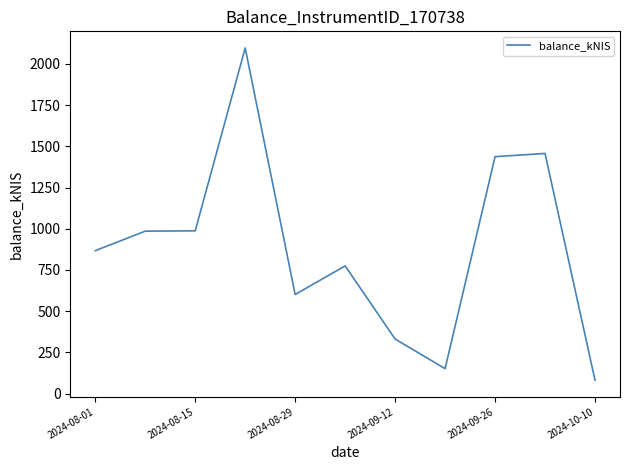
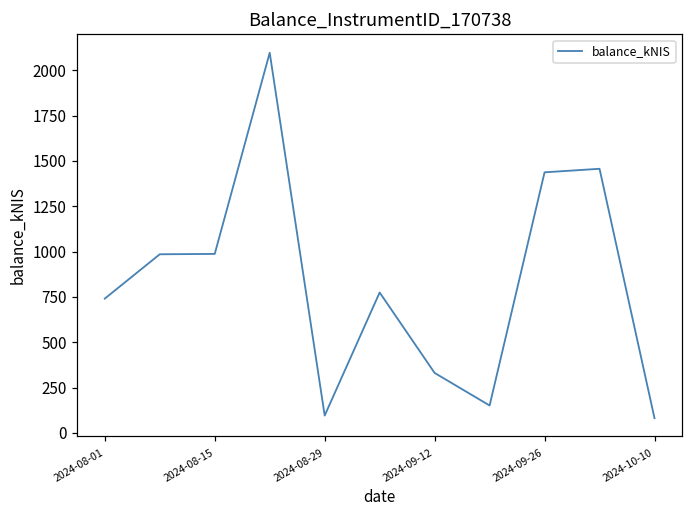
  {
-   "2024-08-01": 870,
+   "2024-08-01": 740,
    "2024-08-15": 990,
-   "2024-08-29": 600,
+   "2024-08-29": 100,
    "2024-09-12": 330,
    "2024-09-26": 1440,
    "2024-10-10": 80
  }
